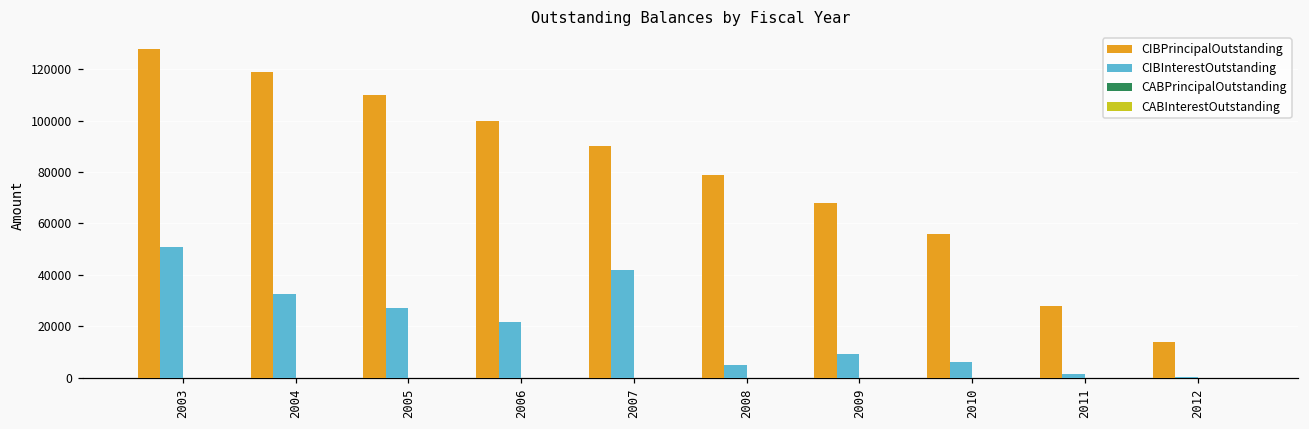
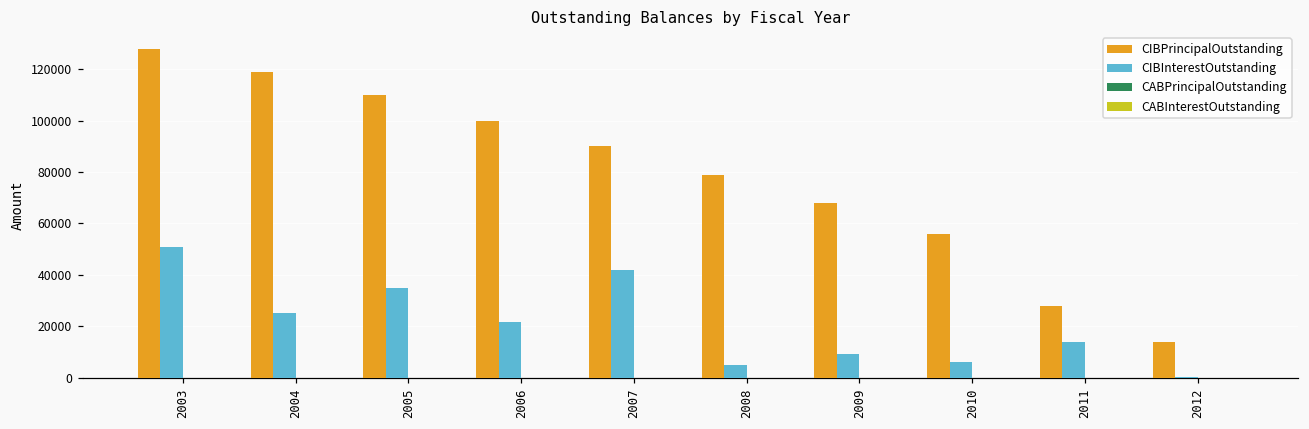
  {
    "CIBInterestOutstanding": {
      "2003": 51000,
-     "2004": 33000,
-     "2005": 27000,
+     "2004": 25000,
+     "2005": 35000,
      "2006": 22000,
      "2007": 42000,
      "2008": 5000,
      "2009": 9000,
      "2010": 6000,
-     "2011": 1000
+     "2011": 14000
    },
    "CABPrincipalOutstanding": {
      "2003": 0,
      "2004": 0,
      "2005": 0,
      "2006": 0,
      "2007": 0,
      "2008": 0,
      "2009": 0,
      "2010": 0,
      "2011": 0,
      "2012": 0
    }
  }
